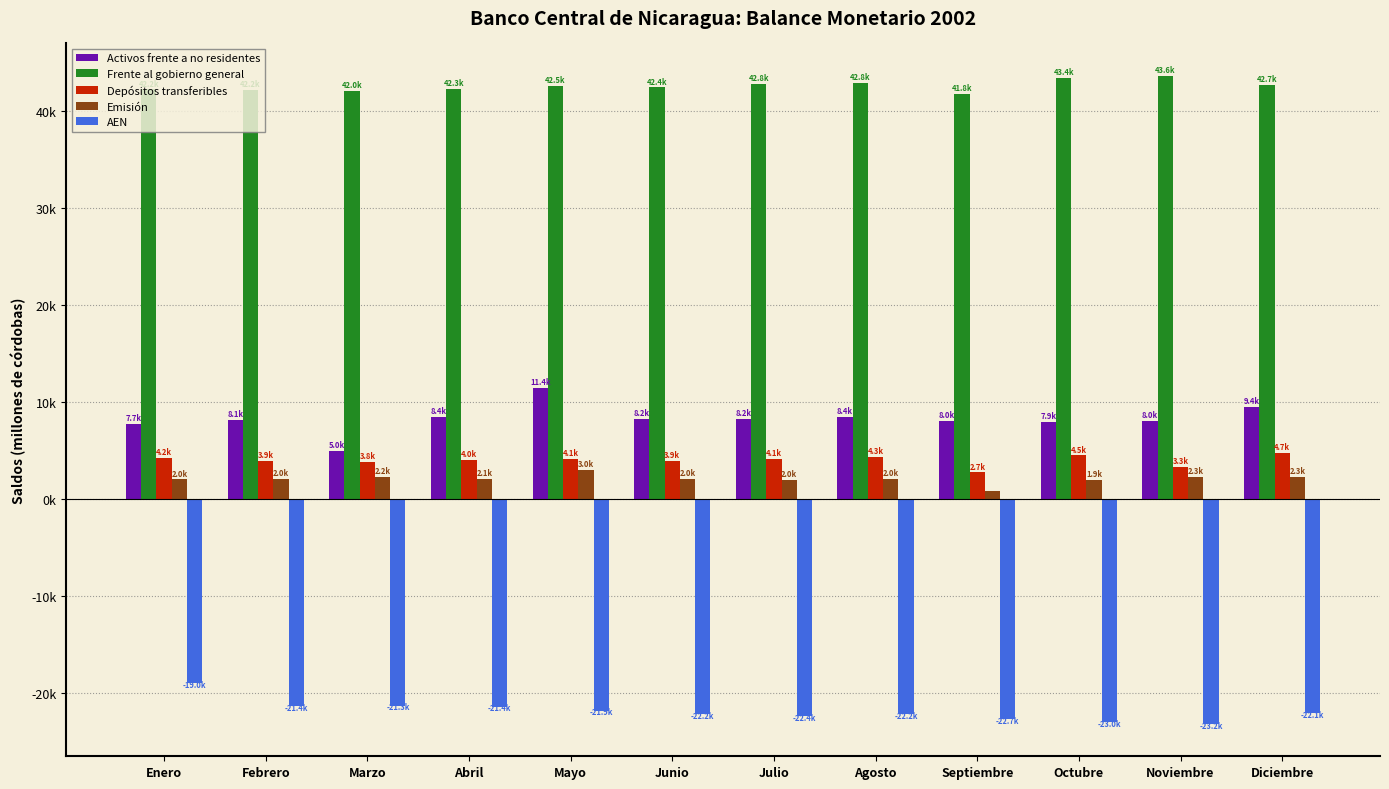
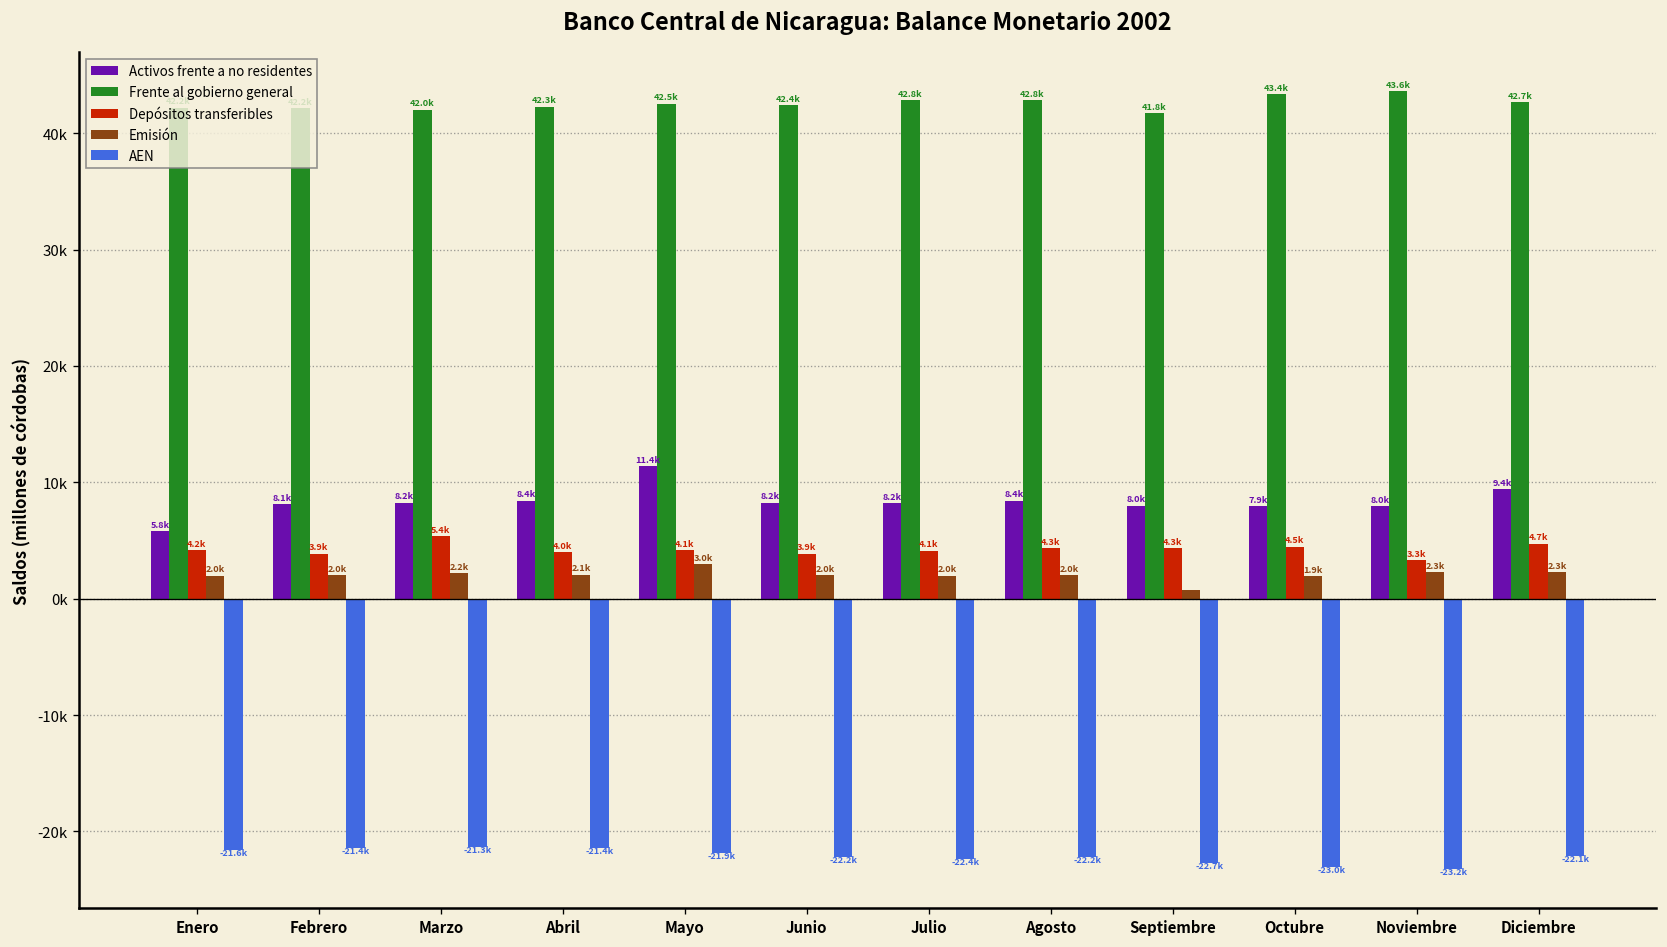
  {
    "Activos frente a no residentes": {
-     "Enero": "7.7k",
+     "Enero": "5.8k",
      "Febrero": "8.1k",
-     "Marzo": "5.0k",
+     "Marzo": "8.2k",
      "Abril": "8.4k",
      "Mayo": "11.4k",
      "Junio": "8.2k",
      "Julio": "8.2k",
      "Agosto": "8.4k",
      "Septiembre": "8.0k",
      "Octubre": "7.9k",
      "Noviembre": "8.0k",
      "Diciembre": "9.4k"
    },
    "Frente al gobierno general": {
      "Marzo": "42.0k",
      "Abril": "42.3k",
      "Mayo": "42.5k",
      "Junio": "42.4k",
      "Julio": "42.8k",
      "Agosto": "42.8k",
      "Septiembre": "41.8k",
      "Octubre": "43.4k",
      "Noviembre": "43.6k",
      "Diciembre": "42.7k"
    },
    "Depósitos transferibles": {
      "Enero": "4.2k",
      "Febrero": "3.9k",
-     "Marzo": "3.8k",
+     "Marzo": "5.4k",
      "Abril": "4.0k",
      "Mayo": "4.1k",
      "Junio": "3.9k",
      "Julio": "4.1k",
      "Agosto": "4.3k",
-     "Septiembre": "2.7k",
+     "Septiembre": "4.3k",
      "Octubre": "4.5k",
      "Noviembre": "3.3k",
      "Diciembre": "4.7k"
    },
    "Emisión": {
      "Enero": "2.0k",
      "Febrero": "2.0k",
      "Marzo": "2.2k",
      "Abril": "2.1k",
      "Mayo": "3.0k",
      "Junio": "2.0k",
      "Julio": "2.0k",
      "Agosto": "2.0k",
      "Octubre": "1.9k",
      "Noviembre": "2.3k",
      "Diciembre": "2.3k"
    },
    "AEN": {
-     "Enero": "-19.0k",
+     "Enero": "-21.6k",
      "Febrero": "-21.4k",
      "Marzo": "-21.3k",
      "Abril": "-21.4k",
      "Mayo": "-21.9k",
      "Junio": "-22.2k",
      "Julio": "-22.4k",
      "Agosto": "-22.2k",
      "Septiembre": "-22.7k",
      "Octubre": "-23.0k",
      "Noviembre": "-23.2k",
      "Diciembre": "-22.1k"
    }
  }
